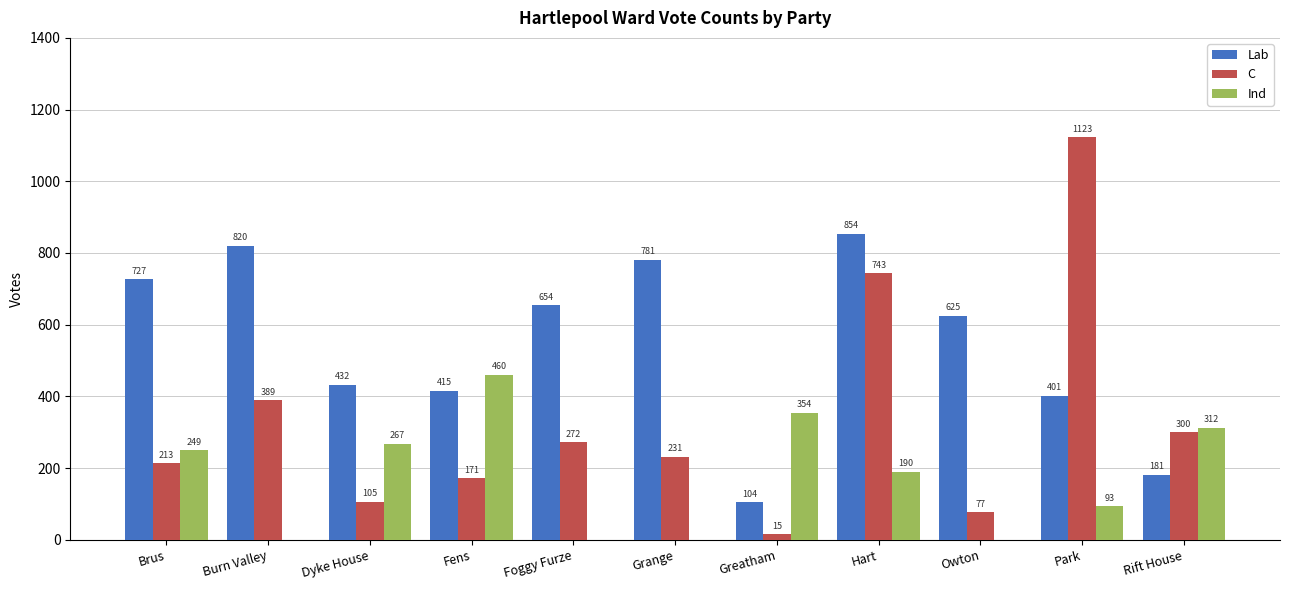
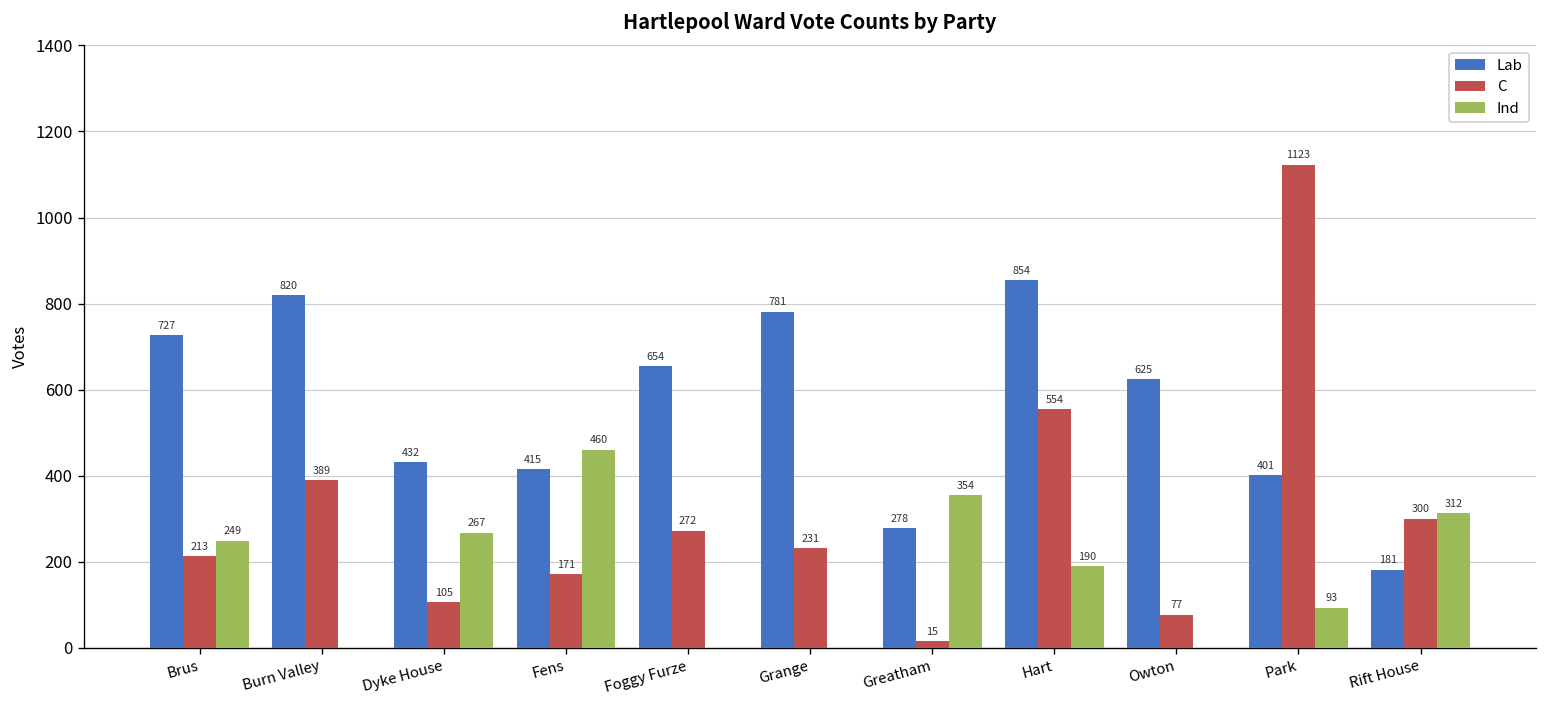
  {
    "Lab": {
      "Brus": 727,
      "Burn Valley": 820,
      "Dyke House": 432,
      "Fens": 415,
      "Foggy Furze": 654,
      "Grange": 781,
-     "Greatham": 104,
+     "Greatham": 278,
      "Hart": 854,
      "Owton": 625,
      "Park": 401,
      "Rift House": 181
    },
    "C": {
      "Brus": 213,
      "Burn Valley": 389,
      "Dyke House": 105,
      "Fens": 171,
      "Foggy Furze": 272,
      "Grange": 231,
      "Greatham": 15,
-     "Hart": 743,
+     "Hart": 554,
      "Owton": 77,
      "Park": 1123,
      "Rift House": 300
    },
    "Ind": {
      "Brus": 249,
      "Dyke House": 267,
      "Fens": 460,
      "Greatham": 354,
      "Hart": 190,
      "Park": 93,
      "Rift House": 312
    }
  }
